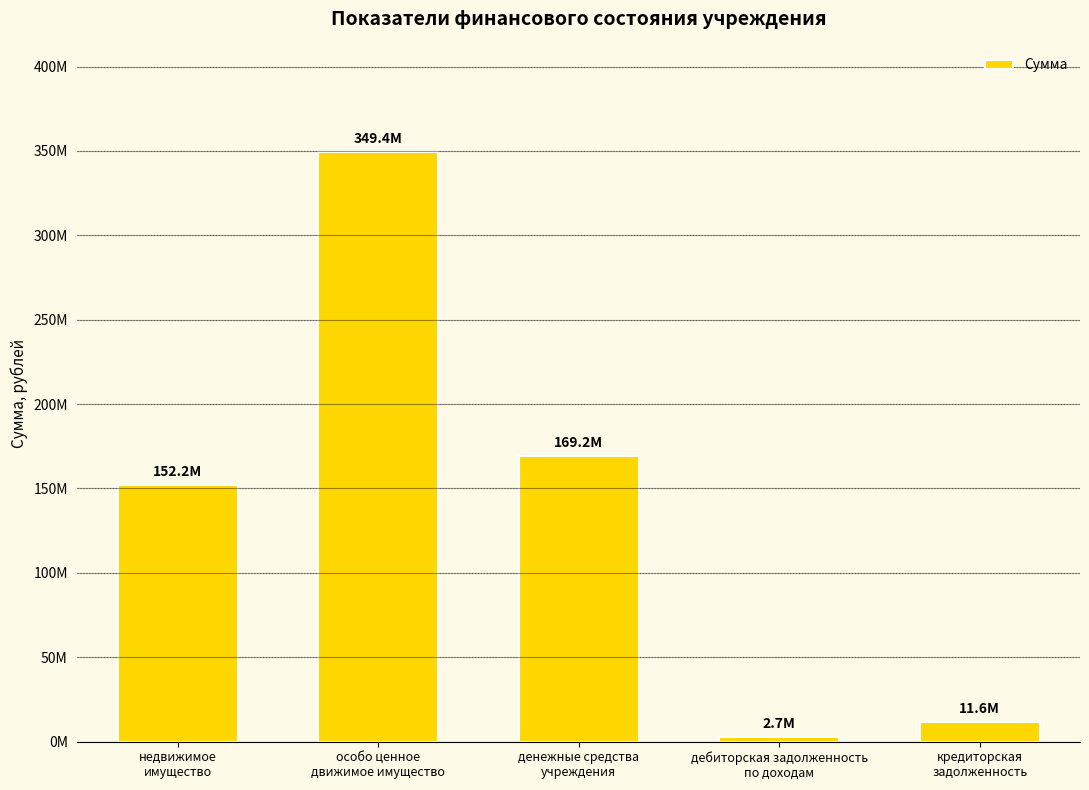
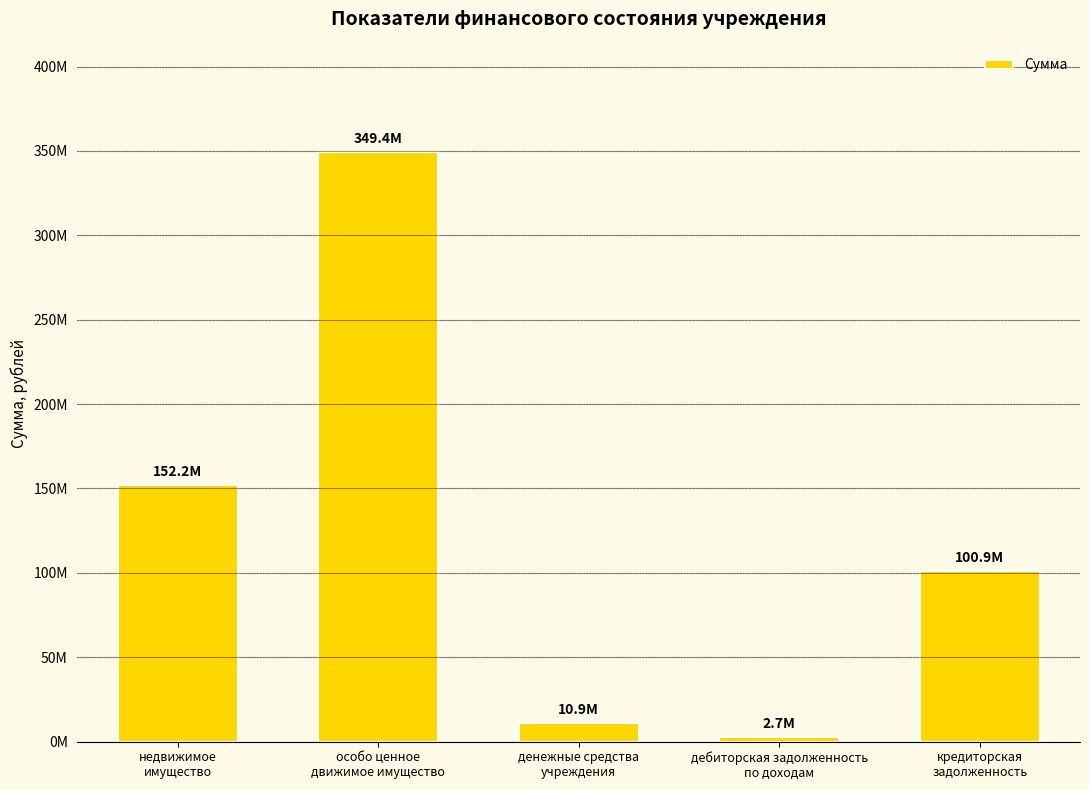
  {
-   "денежные средства учреждения": "169.2М",
-   "кредиторская задолженность": "11.6М"
+   "денежные средства учреждения": "10.9М",
+   "кредиторская задолженность": "100.9М"
  }
